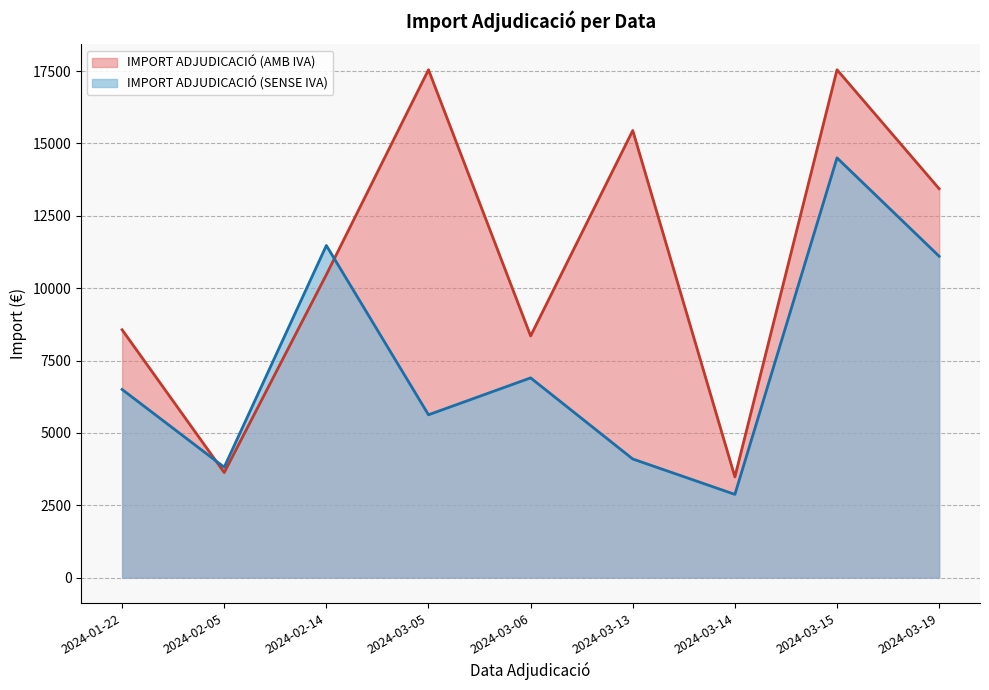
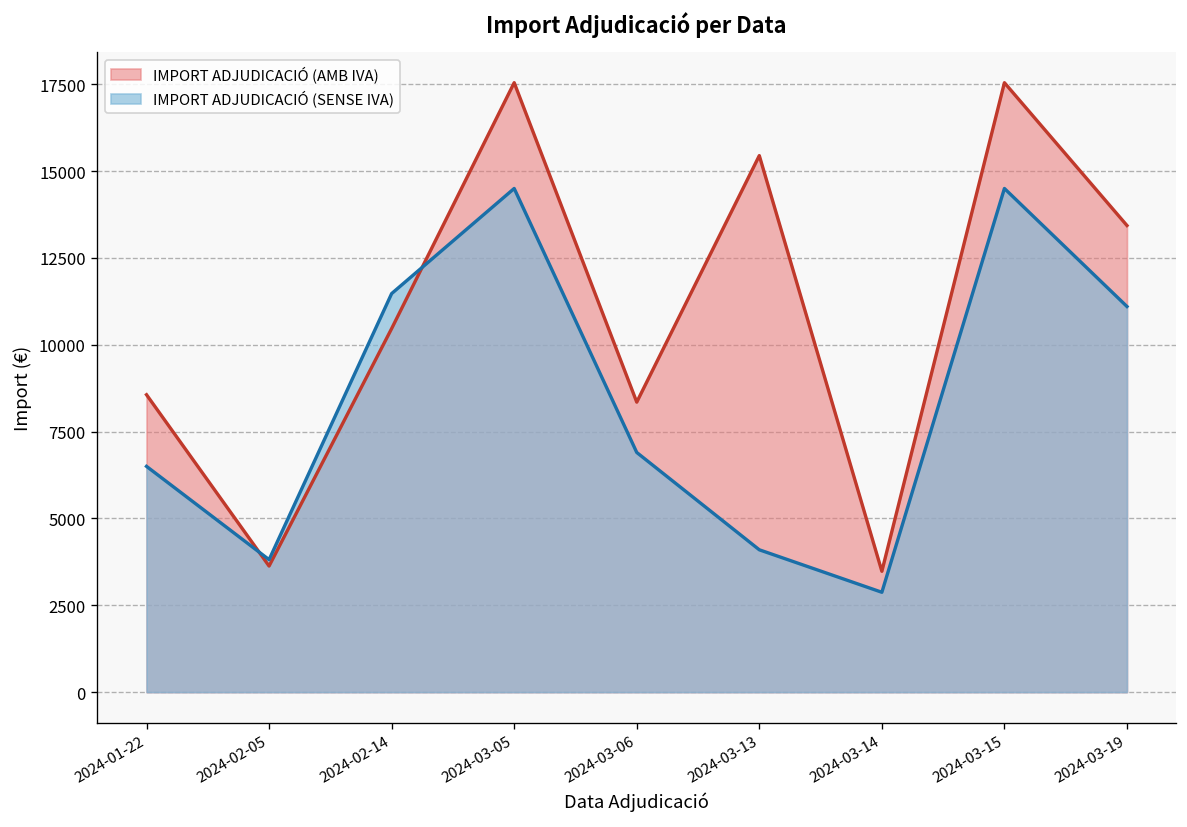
  {
    "IMPORT ADJUDICACIÓ (AMB IVA)": {
      "2024-01-22": 8600,
      "2024-02-05": 3600,
      "2024-02-14": 10500,
      "2024-03-05": 17500,
      "2024-03-06": 8300,
      "2024-03-13": 15400,
      "2024-03-14": 3500,
      "2024-03-15": 17500,
      "2024-03-19": 13400
    },
    "IMPORT ADJUDICACIÓ (SENSE IVA)": {
      "2024-01-22": 6500,
      "2024-02-05": 3800,
      "2024-02-14": 11500,
-     "2024-03-05": 5600,
+     "2024-03-05": 14500,
      "2024-03-06": 6900,
      "2024-03-13": 4100,
      "2024-03-14": 2900,
      "2024-03-15": 14500,
      "2024-03-19": 11100
    }
  }
